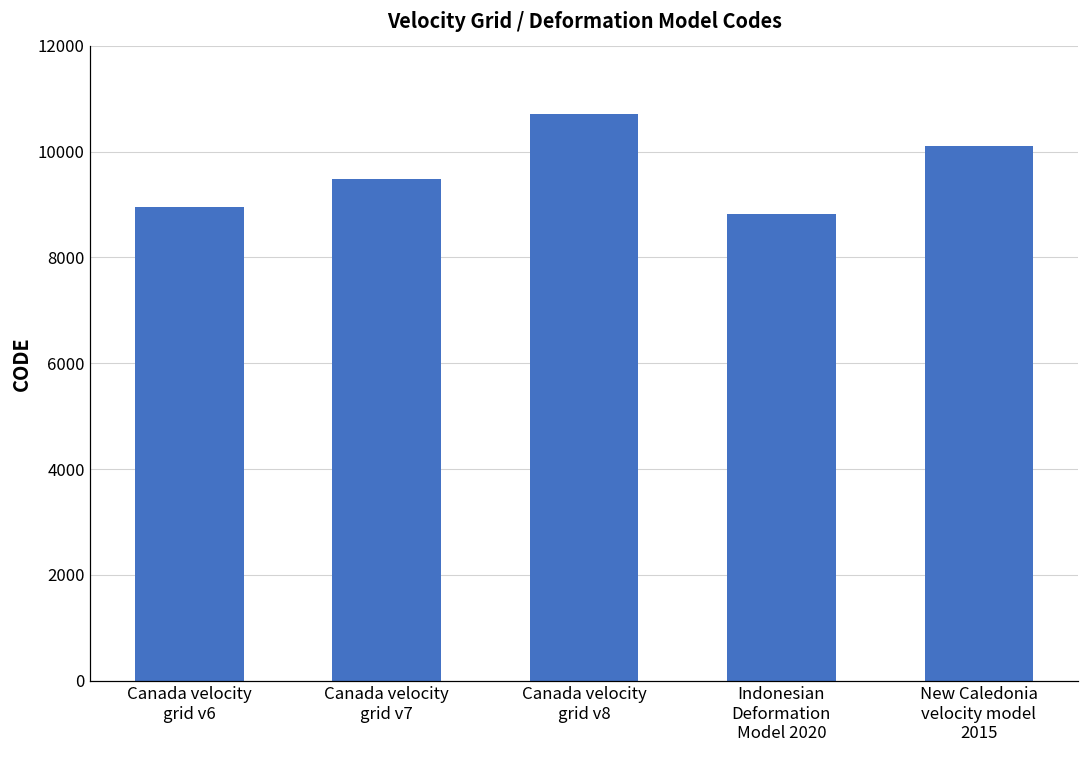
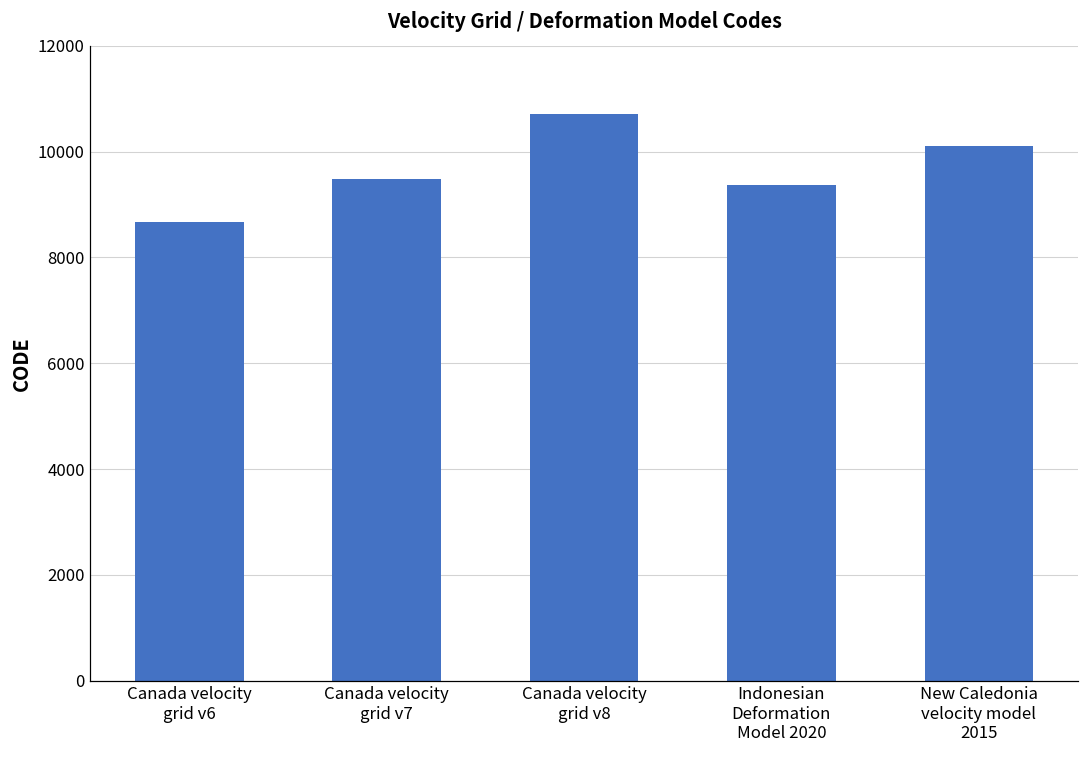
  {
-   "Canada velocity grid v6": 8900,
+   "Canada velocity grid v6": 8700,
    "Canada velocity grid v7": 9500,
    "Canada velocity grid v8": 10700,
-   "Indonesian Deformation Model 2020": 8800,
+   "Indonesian Deformation Model 2020": 9400,
    "New Caledonia velocity model 2015": 10100
  }
